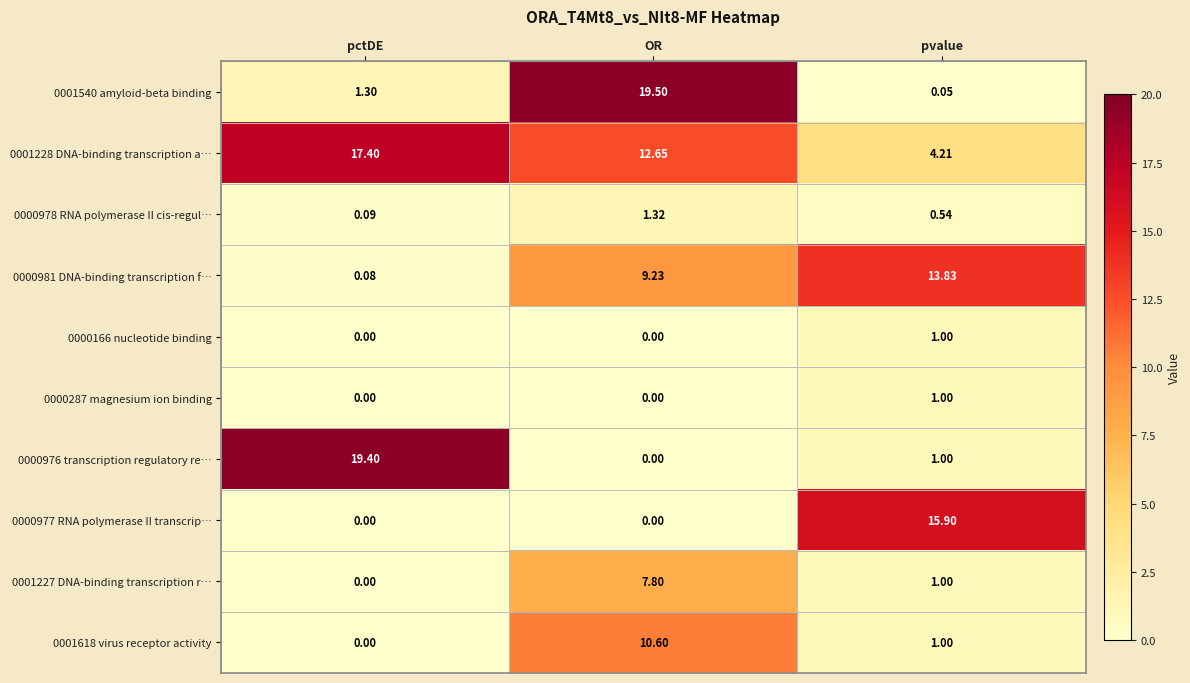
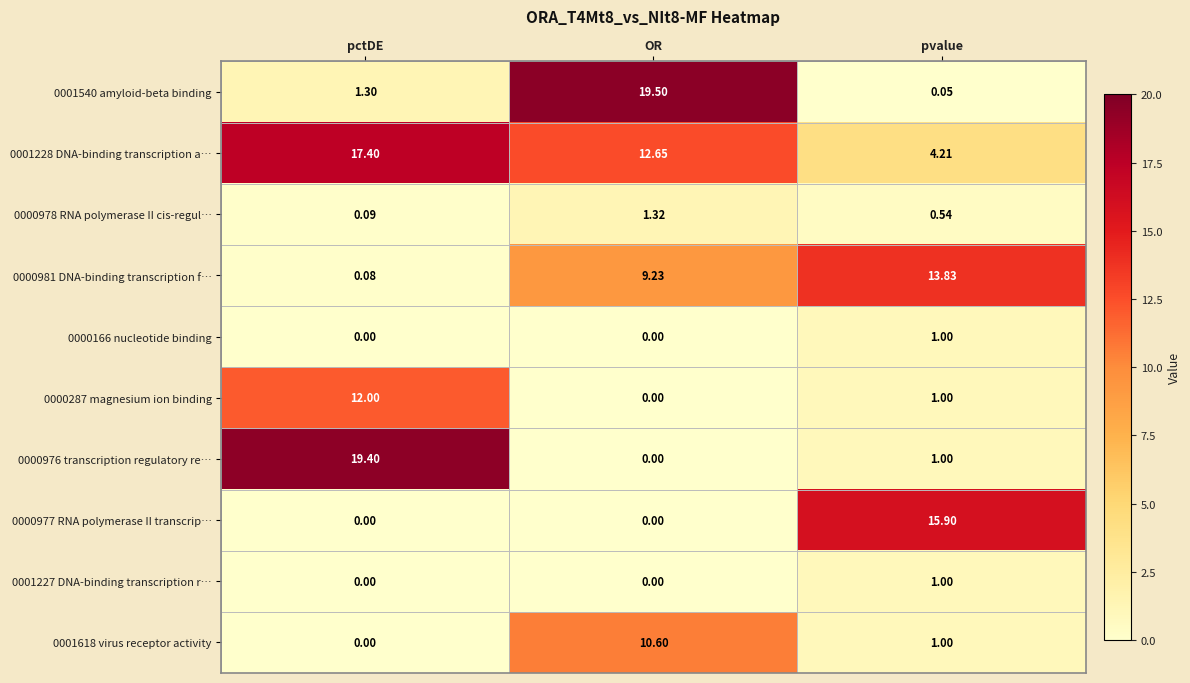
  {
    "0001540 amyloid-beta binding": {
      "pctDE": 1.30,
      "OR": 19.50,
      "pvalue": 0.05
    },
    "0001228 DNA-binding transcription a…": {
      "pctDE": 17.40,
      "OR": 12.65,
      "pvalue": 4.21
    },
    "0000978 RNA polymerase II cis-regul…": {
      "pctDE": 0.09,
      "OR": 1.32,
      "pvalue": 0.54
    },
    "0000981 DNA-binding transcription f…": {
      "pctDE": 0.08,
      "OR": 9.23,
      "pvalue": 13.83
    },
    "0000166 nucleotide binding": {
      "pctDE": 0.00,
      "OR": 0.00,
      "pvalue": 1.00
    },
    "0000287 magnesium ion binding": {
-     "pctDE": 0.00,
+     "pctDE": 12.00,
      "OR": 0.00,
      "pvalue": 1.00
    },
    "0000976 transcription regulatory re…": {
      "pctDE": 19.40,
      "OR": 0.00,
      "pvalue": 1.00
    },
    "0000977 RNA polymerase II transcrip…": {
      "pctDE": 0.00,
      "OR": 0.00,
      "pvalue": 15.90
    },
    "0001227 DNA-binding transcription r…": {
      "pctDE": 0.00,
-     "OR": 7.80,
+     "OR": 0.00,
      "pvalue": 1.00
    },
    "0001618 virus receptor activity": {
      "pctDE": 0.00,
      "OR": 10.60,
      "pvalue": 1.00
    }
  }
